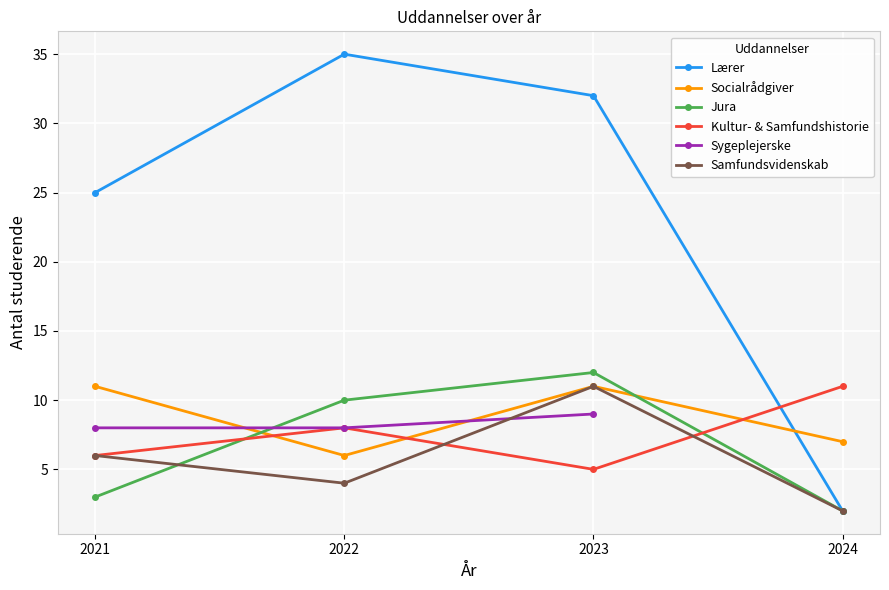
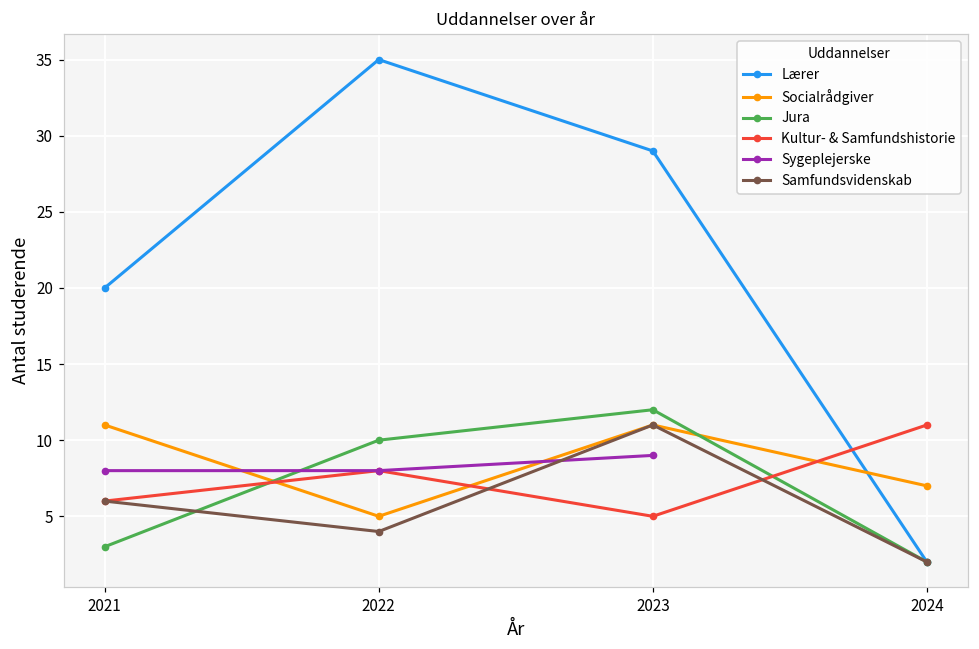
  {
    "Lærer": {
-     "2021": 25,
+     "2021": 20,
      "2022": 35,
-     "2023": 32
+     "2023": 29
    },
    "Socialrådgiver": {
      "2021": 11,
-     "2022": 6,
+     "2022": 5,
      "2024": 7
    },
    "Jura": {
      "2021": 3,
      "2022": 10,
      "2023": 12
    },
    "Kultur- & Samfundshistorie": {
      "2023": 5,
      "2024": 11
    },
    "Sygeplejerske": {
      "2021": 8,
      "2023": 9
    },
    "Samfundsvidenskab": {
      "2022": 4
    }
  }
